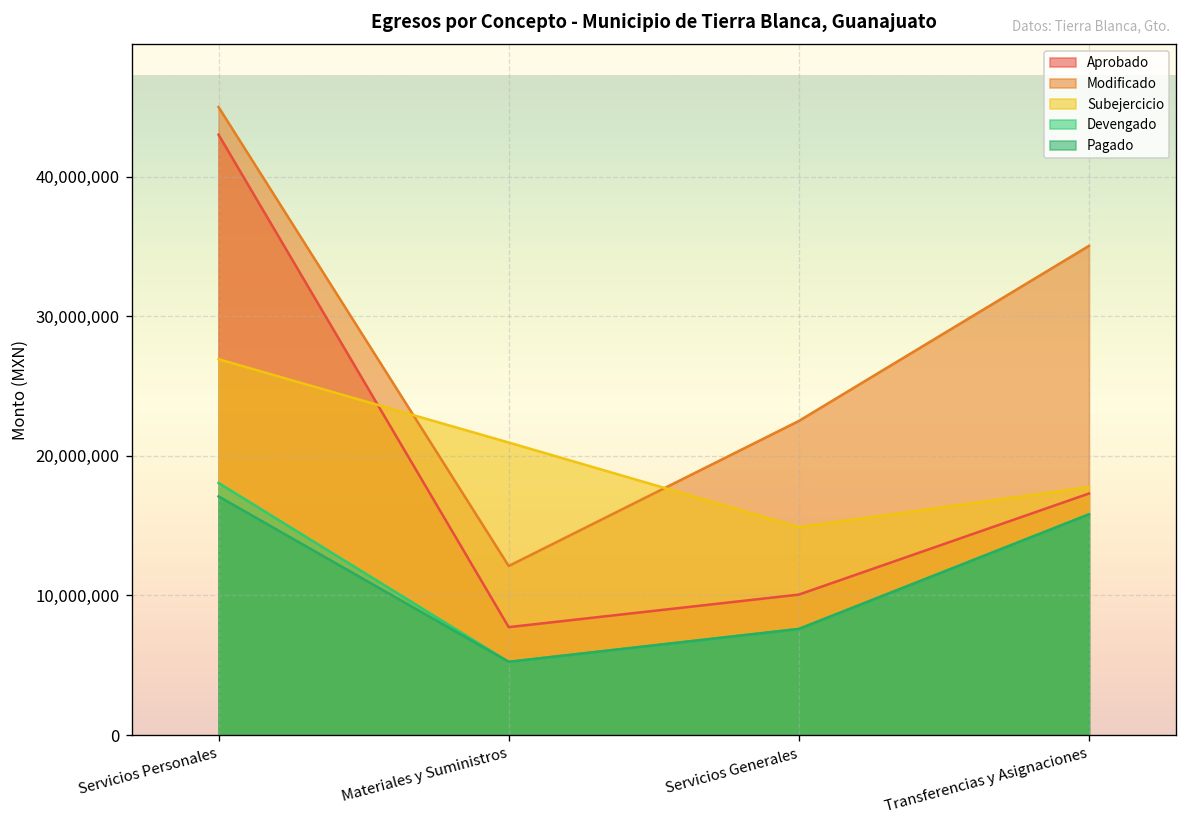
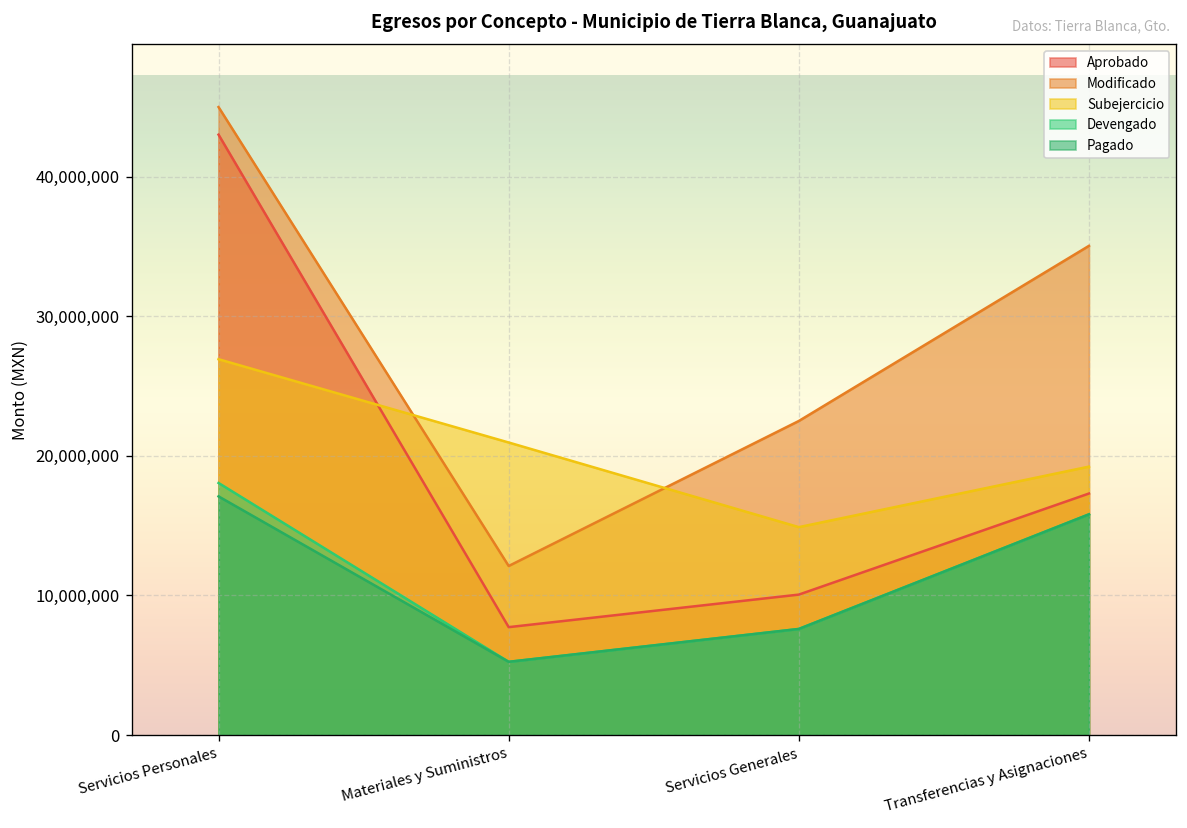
  {
    "Subejercicio": {
      "Servicios Personales": "26,900,000",
      "Materiales y Suministros": "21,000,000",
      "Servicios Generales": "14,900,000",
-     "Transferencias y Asignaciones": "17,800,000"
+     "Transferencias y Asignaciones": "19,200,000"
    }
  }
